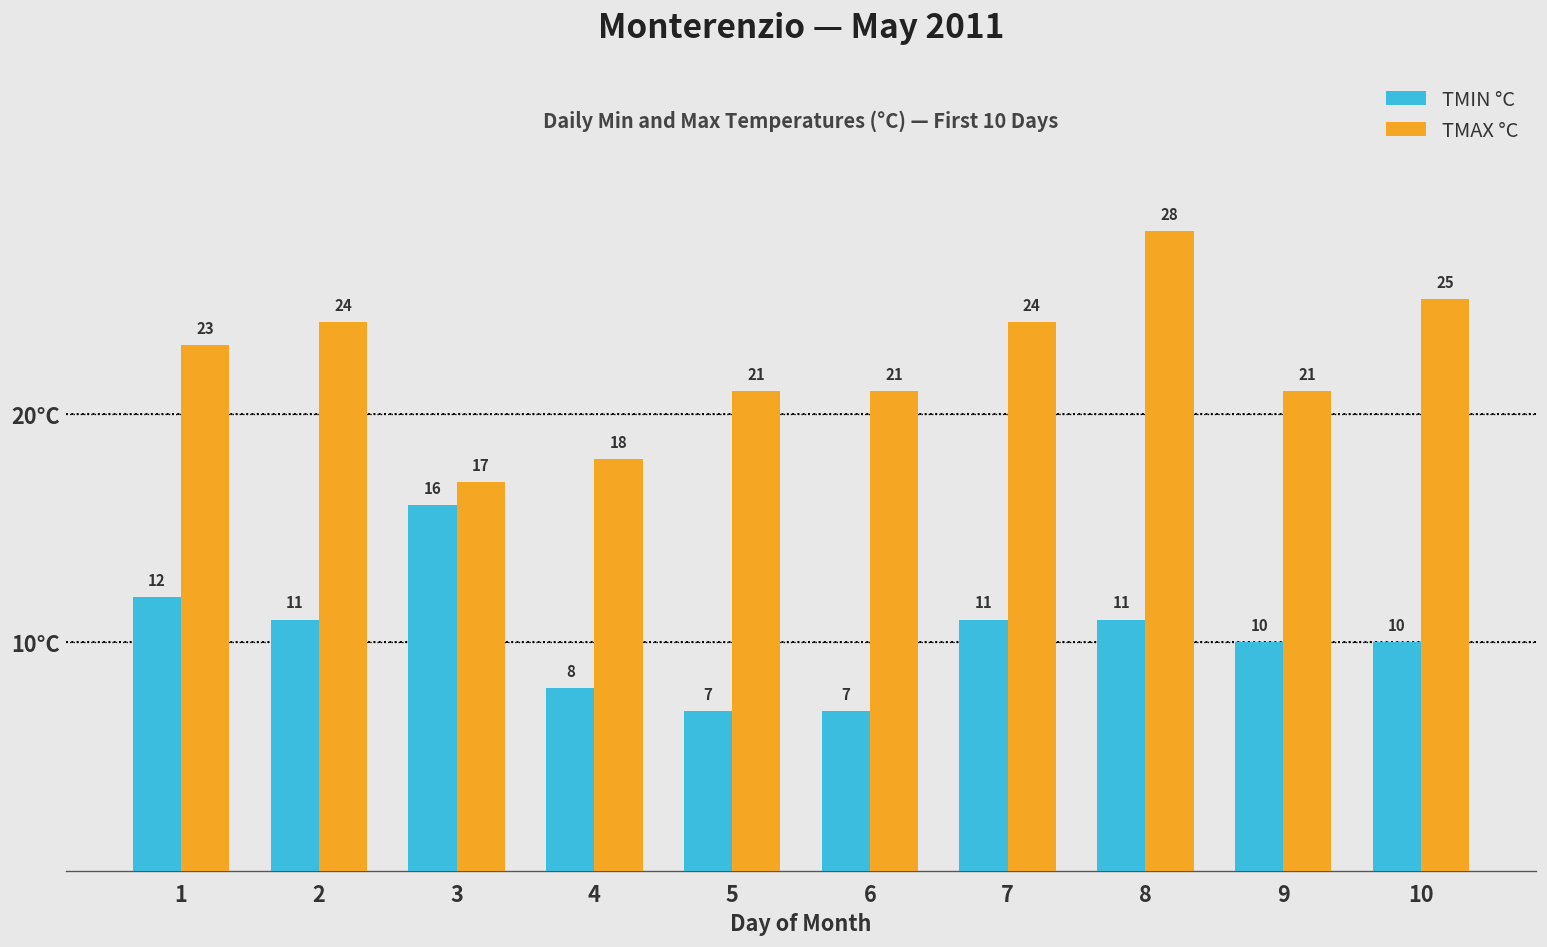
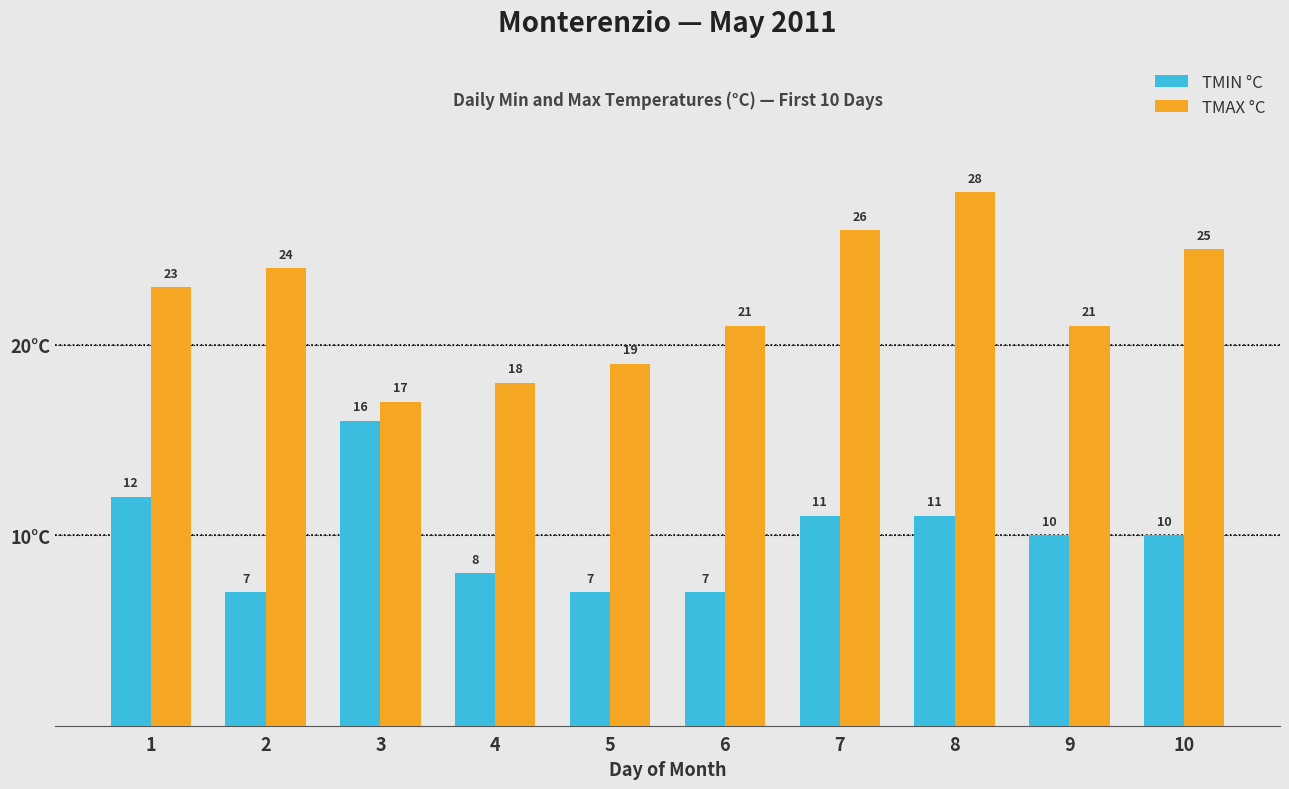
  {
    "TMIN °C": {
      "1": 12,
-     "2": 11,
+     "2": 7,
      "3": 16,
      "4": 8,
      "5": 7,
      "6": 7,
      "7": 11,
      "8": 11,
      "9": 10,
      "10": 10
    },
    "TMAX °C": {
      "1": 23,
      "2": 24,
      "3": 17,
      "4": 18,
-     "5": 21,
+     "5": 19,
      "6": 21,
-     "7": 24,
+     "7": 26,
      "8": 28,
      "9": 21,
      "10": 25
    }
  }
